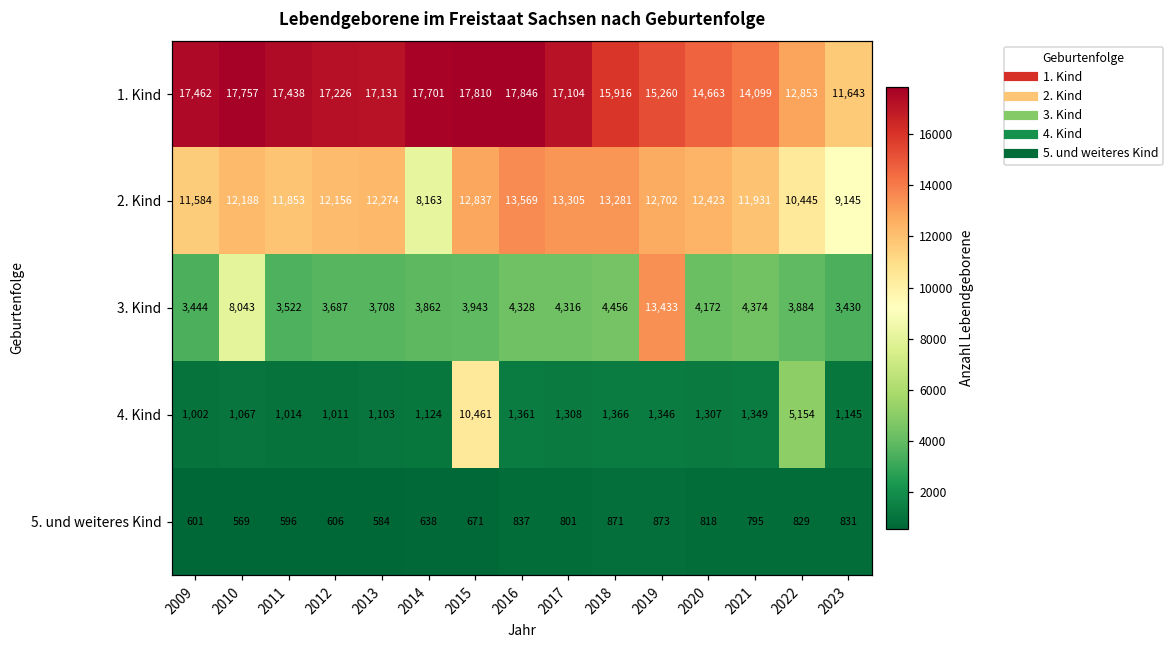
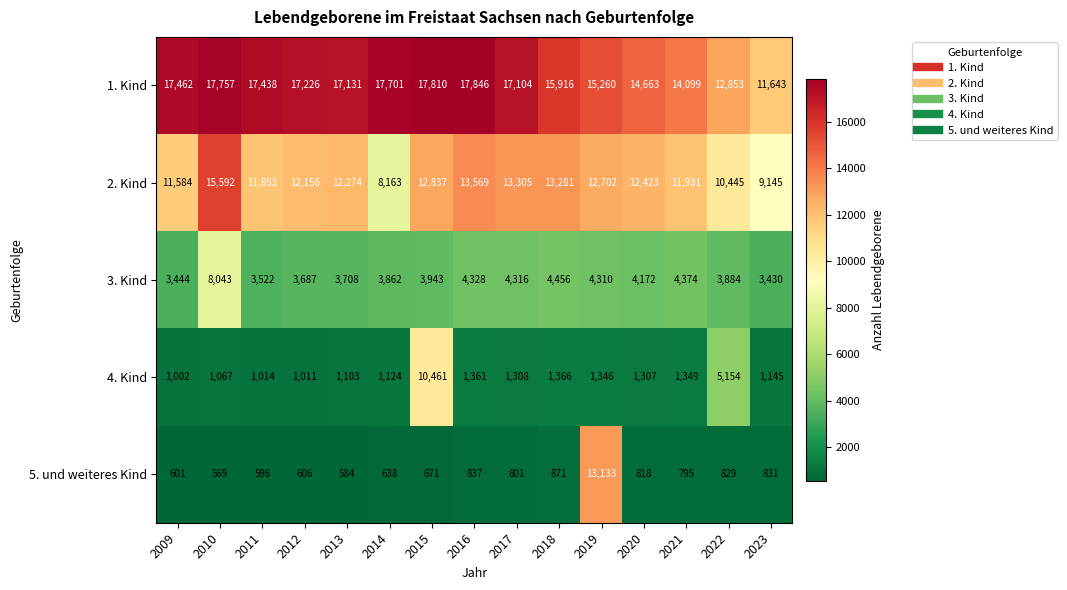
  {
    "1. Kind": {
      "2009": "17,462",
      "2010": "17,757",
      "2011": "17,438",
      "2012": "17,226",
      "2013": "17,131",
      "2014": "17,701",
      "2015": "17,810",
      "2016": "17,846",
      "2017": "17,104",
      "2018": "15,916",
      "2019": "15,260",
      "2020": "14,663",
      "2021": "14,099",
      "2022": "12,853",
      "2023": "11,643"
    },
    "2. Kind": {
      "2009": "11,584",
-     "2010": "12,188",
+     "2010": "15,592",
      "2011": "11,853",
      "2012": "12,156",
      "2013": "12,274",
      "2014": "8,163",
      "2015": "12,837",
      "2016": "13,569",
      "2017": "13,305",
      "2018": "13,281",
      "2019": "12,702",
      "2020": "12,423",
      "2021": "11,931",
      "2022": "10,445",
      "2023": "9,145"
    },
    "3. Kind": {
      "2009": "3,444",
      "2010": "8,043",
      "2011": "3,522",
      "2012": "3,687",
      "2013": "3,708",
      "2014": "3,862",
      "2015": "3,943",
      "2016": "4,328",
      "2017": "4,316",
      "2018": "4,456",
-     "2019": "13,433",
+     "2019": "4,310",
      "2020": "4,172",
      "2021": "4,374",
      "2022": "3,884",
      "2023": "3,430"
    },
    "4. Kind": {
      "2009": "1,002",
      "2010": "1,067",
      "2011": "1,014",
      "2012": "1,011",
      "2013": "1,103",
      "2014": "1,124",
      "2015": "10,461",
      "2016": "1,361",
      "2017": "1,308",
      "2018": "1,366",
      "2019": "1,346",
      "2020": "1,307",
      "2021": "1,349",
      "2022": "5,154",
      "2023": "1,145"
    },
    "5. und weiteres Kind": {
      "2009": "601",
      "2010": "569",
      "2011": "596",
      "2012": "606",
      "2013": "584",
      "2014": "638",
      "2015": "671",
      "2016": "837",
      "2017": "801",
      "2018": "871",
-     "2019": "873",
+     "2019": "13,133",
      "2020": "818",
      "2021": "795",
      "2022": "829",
      "2023": "831"
    }
  }
